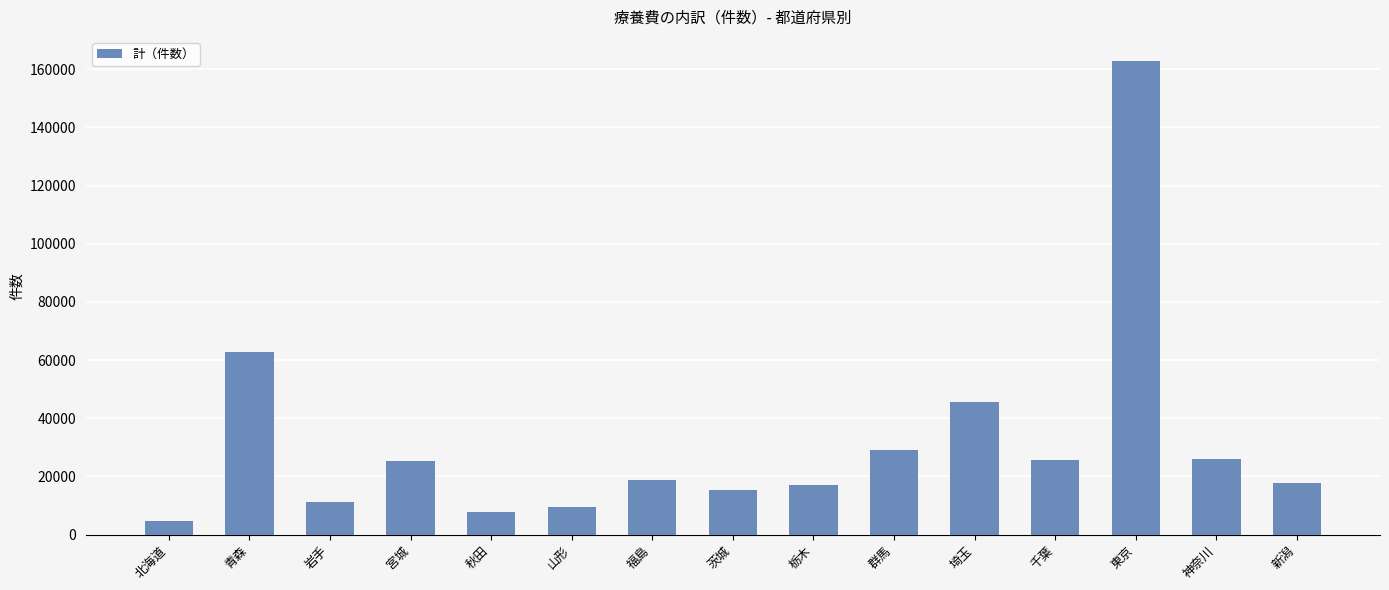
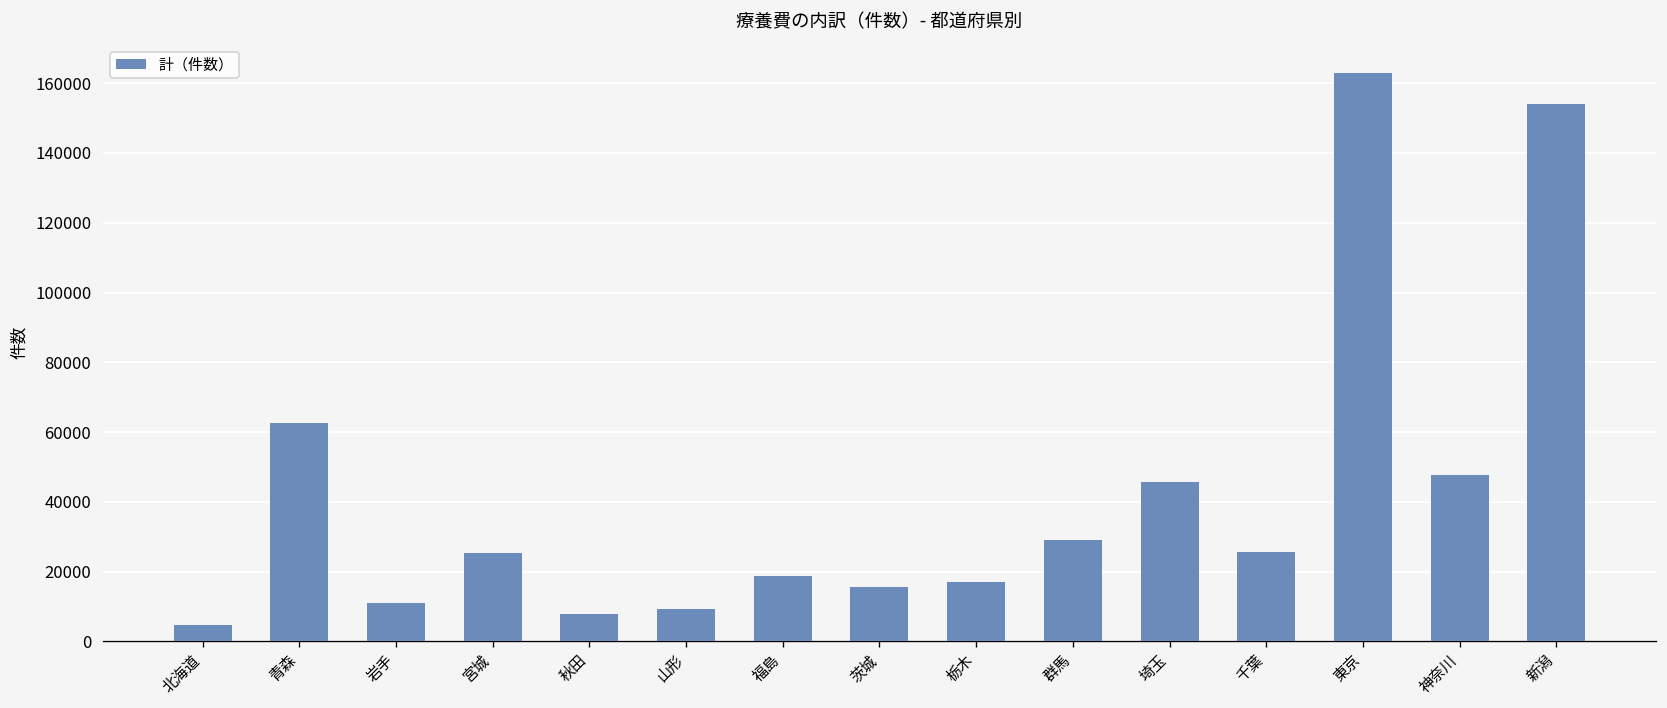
  {
    "北海道": 5000,
    "青森": 63000,
    "岩手": 11000,
    "宮城": 25000,
    "秋田": 8000,
    "山形": 9000,
    "福島": 19000,
    "茨城": 15000,
    "栃木": 17000,
    "群馬": 29000,
    "埼玉": 46000,
    "千葉": 26000,
    "東京": 163000,
-   "神奈川": 26000,
-   "新潟": 18000
+   "神奈川": 48000,
+   "新潟": 154000
  }
